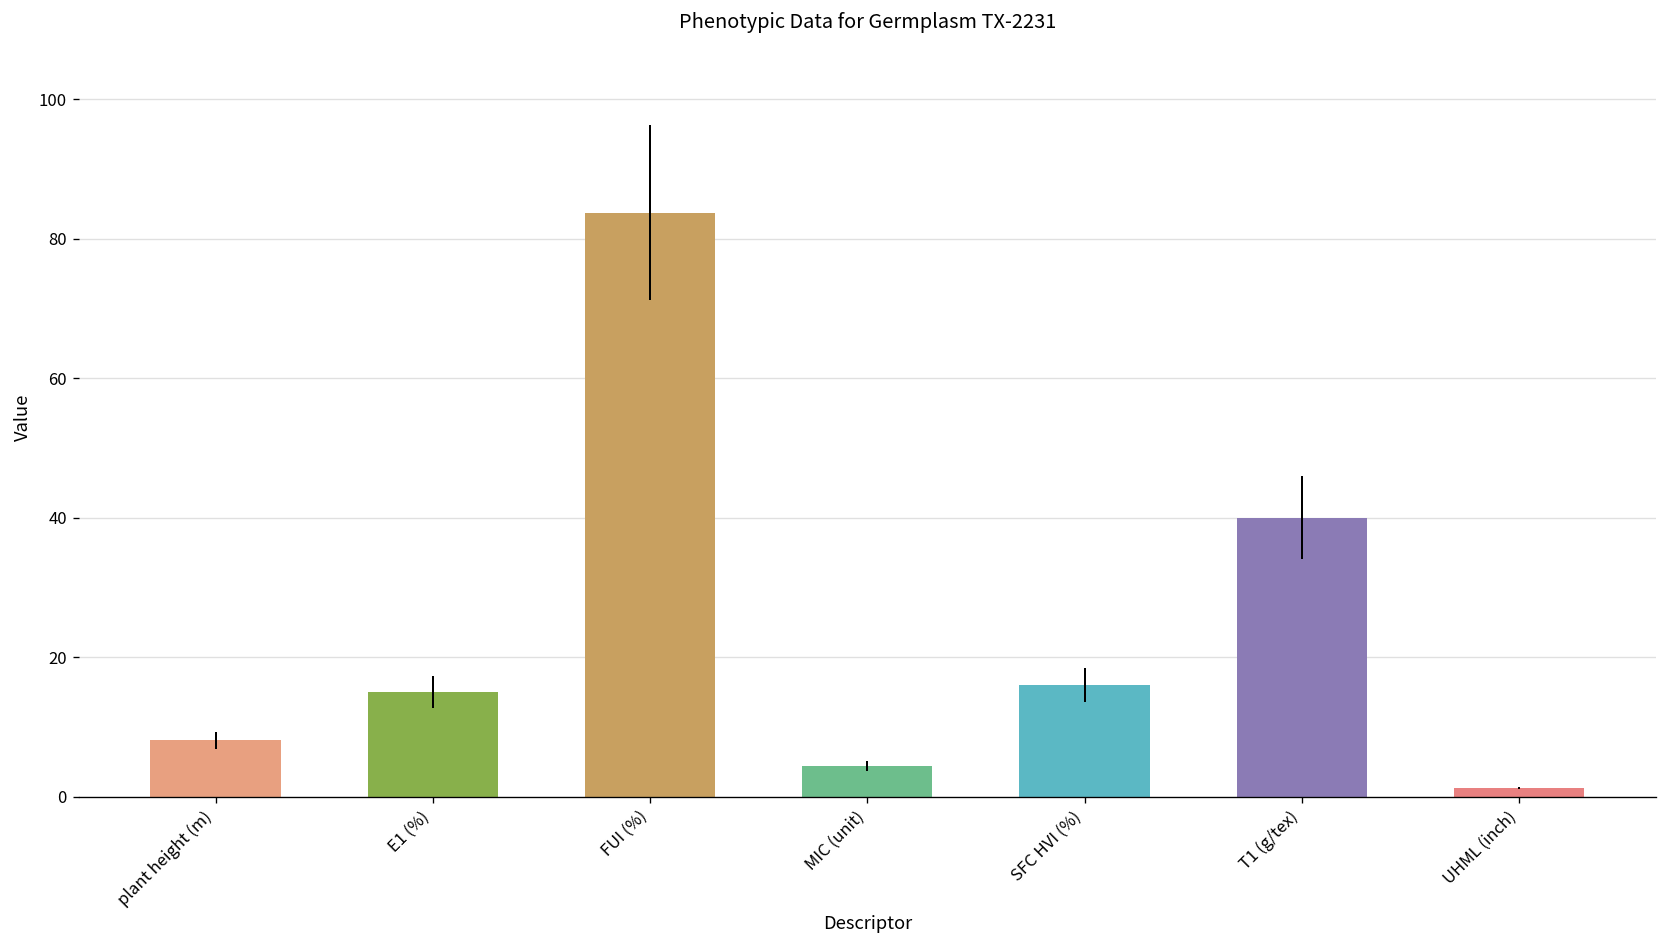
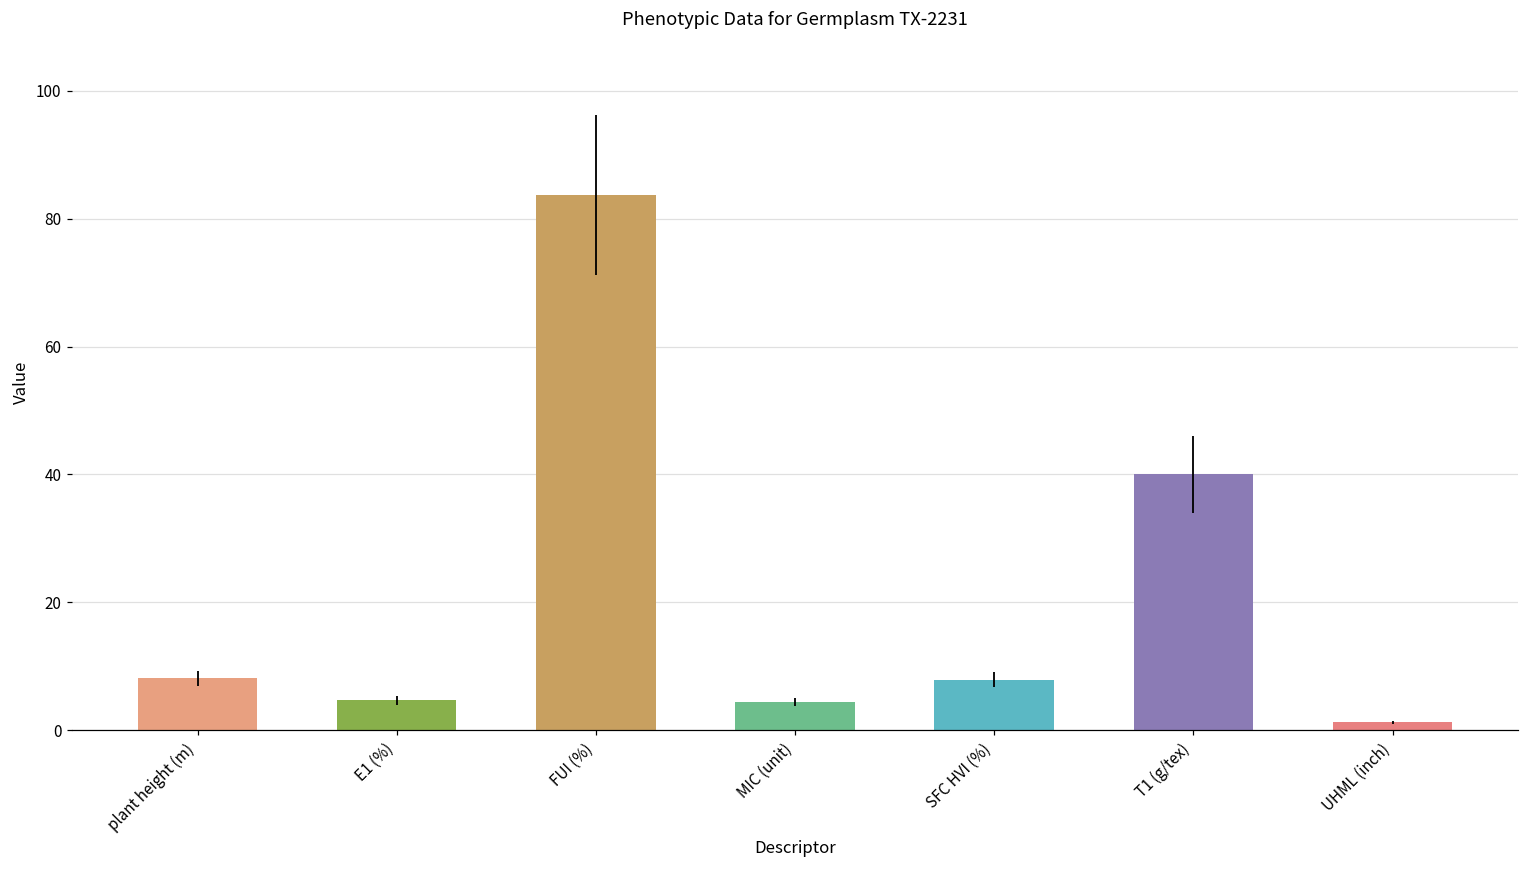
  {
    "plant height (m)": 8,
-   "E1 (%)": 15,
+   "E1 (%)": 5,
    "FUI (%)": 84,
    "MIC (unit)": 4,
-   "SFC HVI (%)": 16,
+   "SFC HVI (%)": 8,
    "T1 (g/tex)": 40,
    "UHML (inch)": 1
  }
